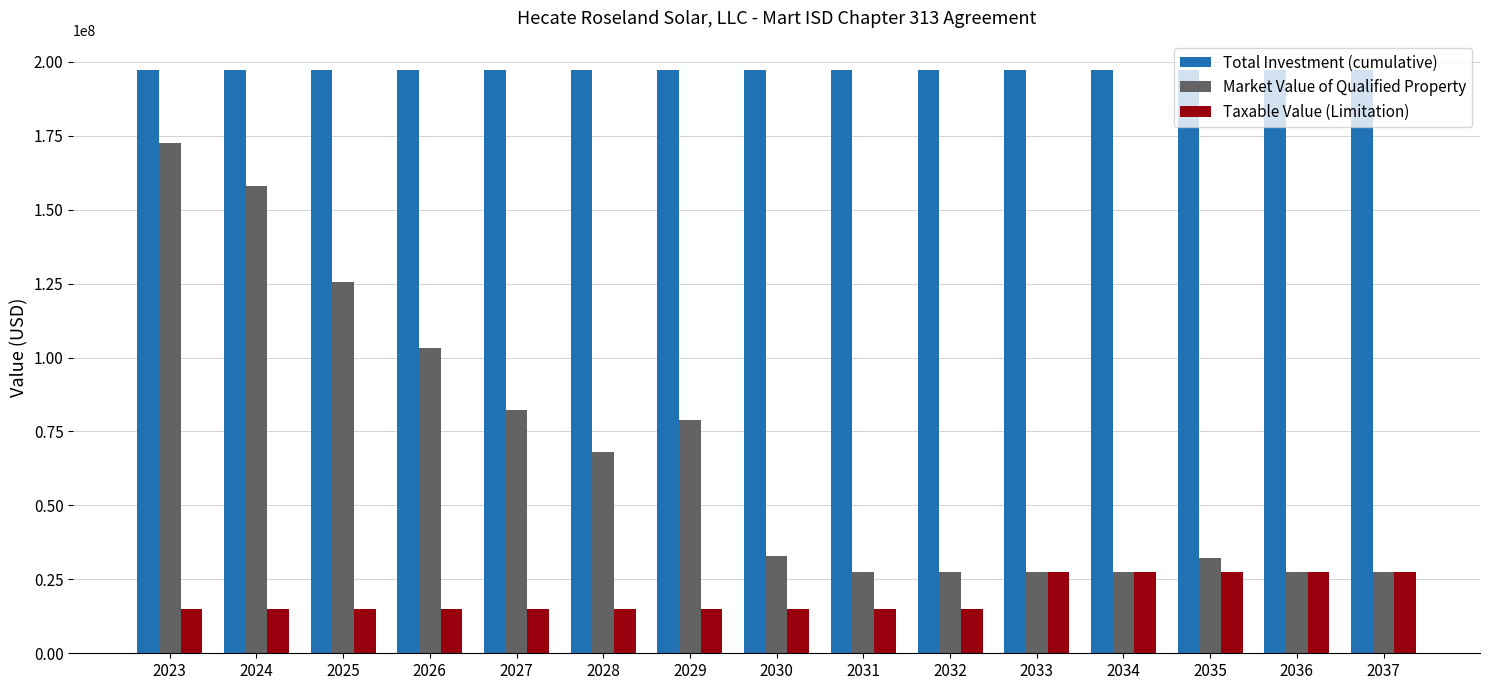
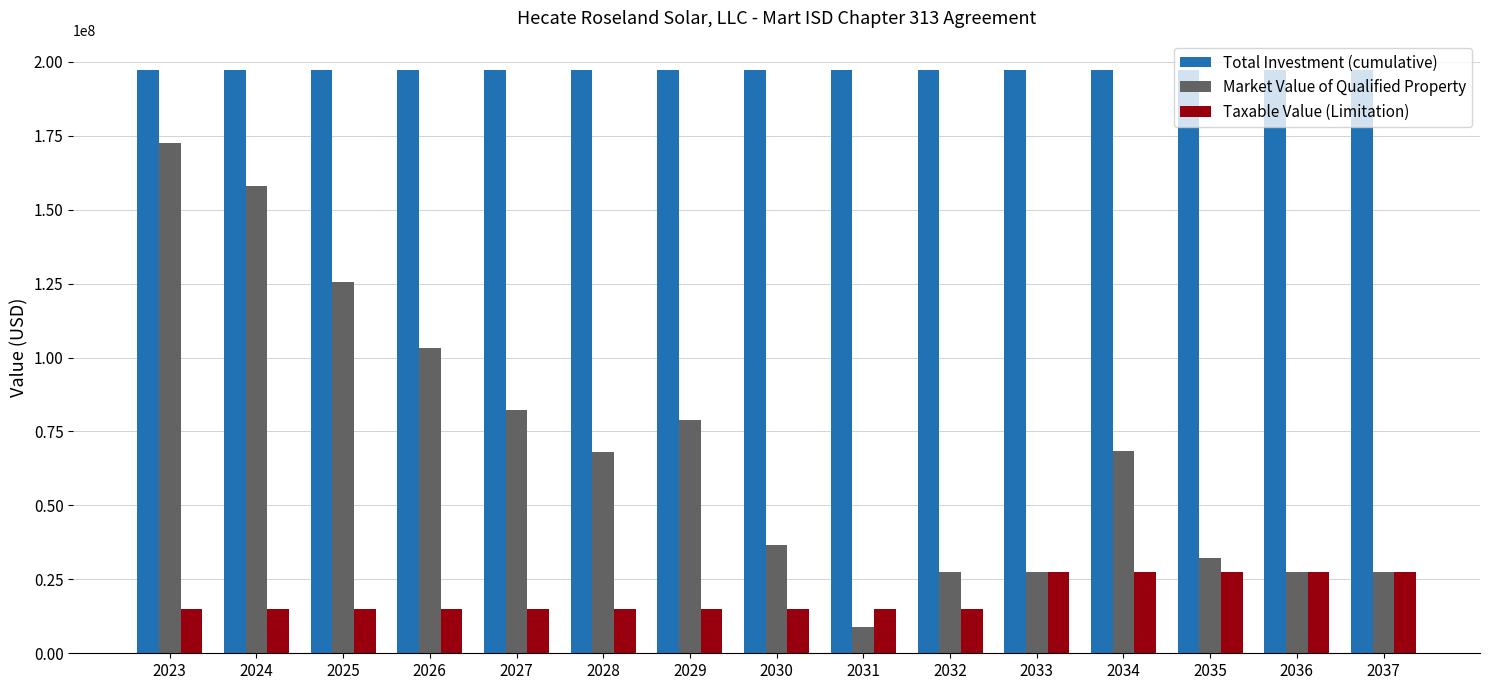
  {
    "Total Investment (cumulative)": {
      "2023": 197000000,
      "2024": 197000000,
      "2025": 197000000,
      "2026": 197000000,
      "2027": 197000000,
      "2028": 197000000,
      "2029": 197000000,
      "2030": 197000000,
      "2031": 197000000,
      "2032": 197000000,
      "2033": 197000000,
      "2034": 197000000
    },
    "Market Value of Qualified Property": {
      "2023": 173000000,
      "2024": 158000000,
      "2025": 126000000,
      "2026": 103000000,
      "2027": 82000000,
      "2028": 68000000,
      "2029": 79000000,
-     "2030": 33000000,
-     "2031": 28000000,
+     "2030": 37000000,
+     "2031": 9000000,
      "2032": 28000000,
      "2033": 28000000,
-     "2034": 28000000,
+     "2034": 68000000,
      "2035": 32000000,
      "2036": 28000000,
      "2037": 28000000
    },
    "Taxable Value (Limitation)": {
      "2023": 15000000,
      "2024": 15000000,
      "2025": 15000000,
      "2026": 15000000,
      "2027": 15000000,
      "2028": 15000000,
      "2029": 15000000,
      "2030": 15000000,
      "2031": 15000000,
      "2032": 15000000,
      "2033": 28000000,
      "2034": 28000000,
      "2035": 28000000,
      "2036": 28000000,
      "2037": 28000000
    }
  }
